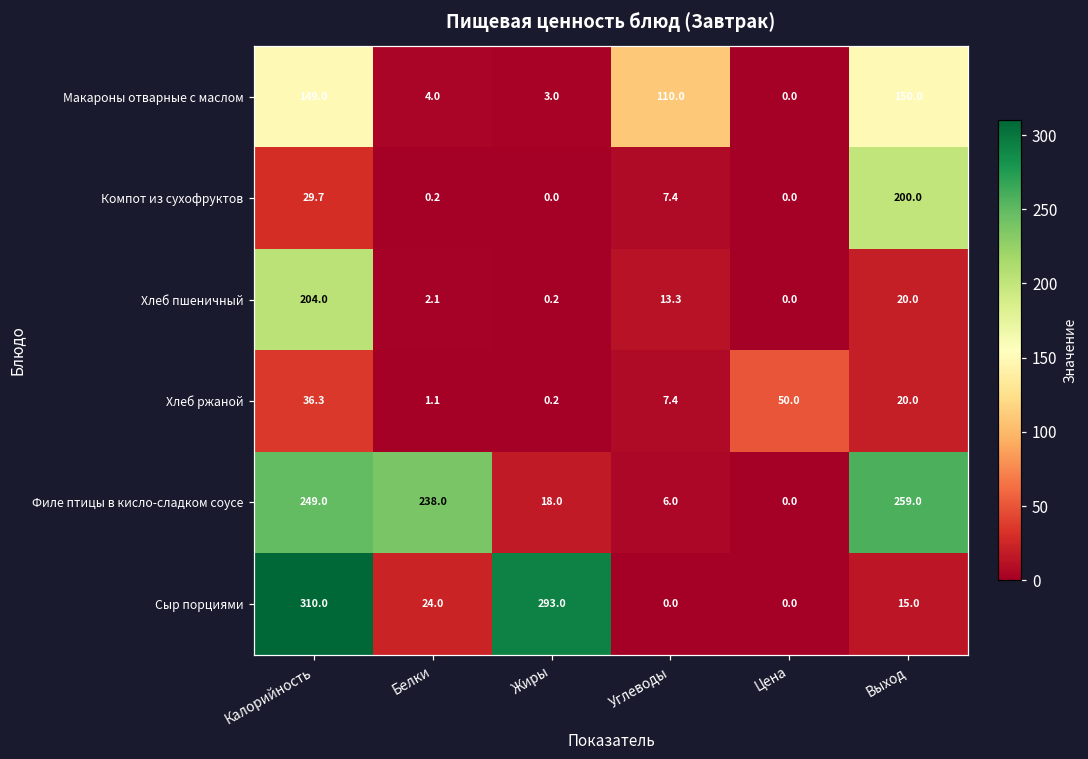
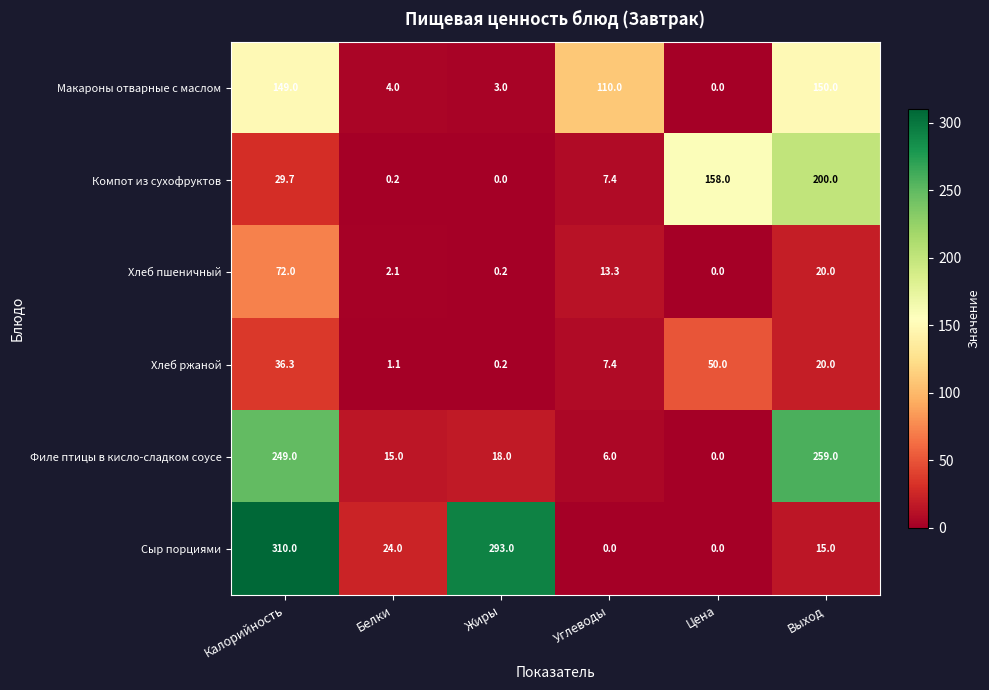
  {
    "Макароны отварные с маслом": {
      "Калорийность": 149.0,
      "Белки": 4.0,
      "Жиры": 3.0,
      "Углеводы": 110.0,
      "Цена": 0.0,
      "Выход": 150.0
    },
    "Компот из сухофруктов": {
      "Калорийность": 29.7,
      "Белки": 0.2,
      "Жиры": 0.0,
      "Углеводы": 7.4,
-     "Цена": 0.0,
+     "Цена": 158.0,
      "Выход": 200.0
    },
    "Хлеб пшеничный": {
-     "Калорийность": 204.0,
+     "Калорийность": 72.0,
      "Белки": 2.1,
      "Жиры": 0.2,
      "Углеводы": 13.3,
      "Цена": 0.0,
      "Выход": 20.0
    },
    "Хлеб ржаной": {
      "Калорийность": 36.3,
      "Белки": 1.1,
      "Жиры": 0.2,
      "Углеводы": 7.4,
      "Цена": 50.0,
      "Выход": 20.0
    },
    "Филе птицы в кисло-сладком соусе": {
      "Калорийность": 249.0,
-     "Белки": 238.0,
+     "Белки": 15.0,
      "Жиры": 18.0,
      "Углеводы": 6.0,
      "Цена": 0.0,
      "Выход": 259.0
    },
    "Сыр порциями": {
      "Калорийность": 310.0,
      "Белки": 24.0,
      "Жиры": 293.0,
      "Углеводы": 0.0,
      "Цена": 0.0,
      "Выход": 15.0
    }
  }
